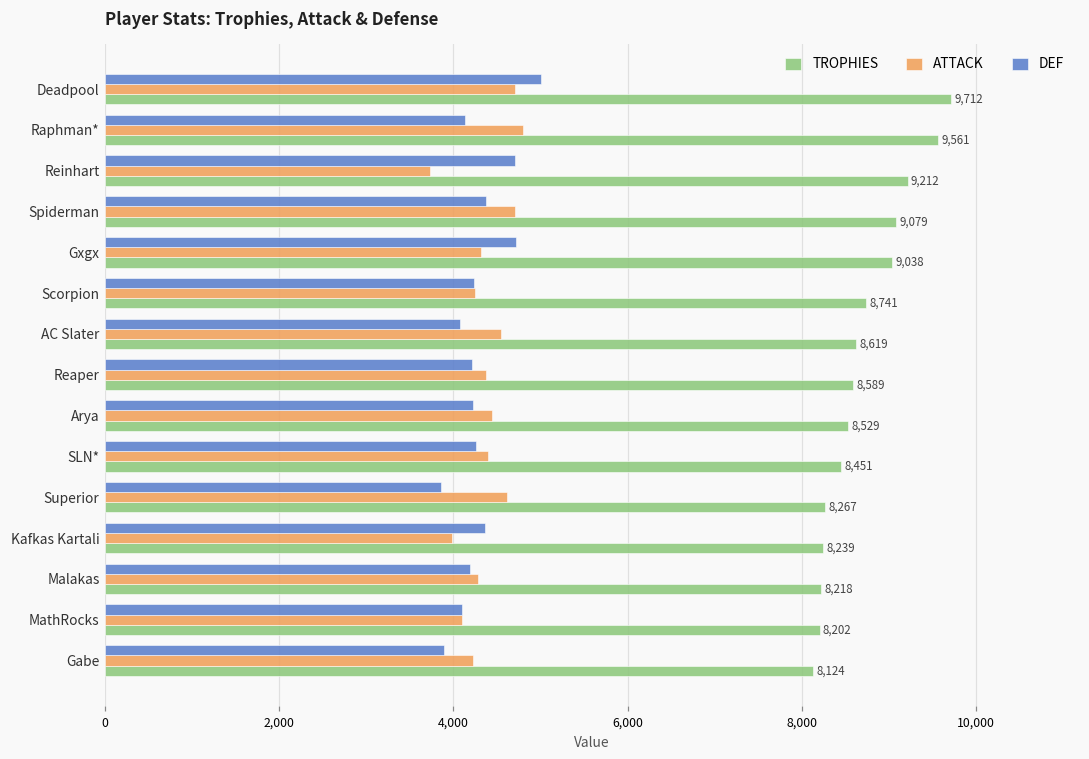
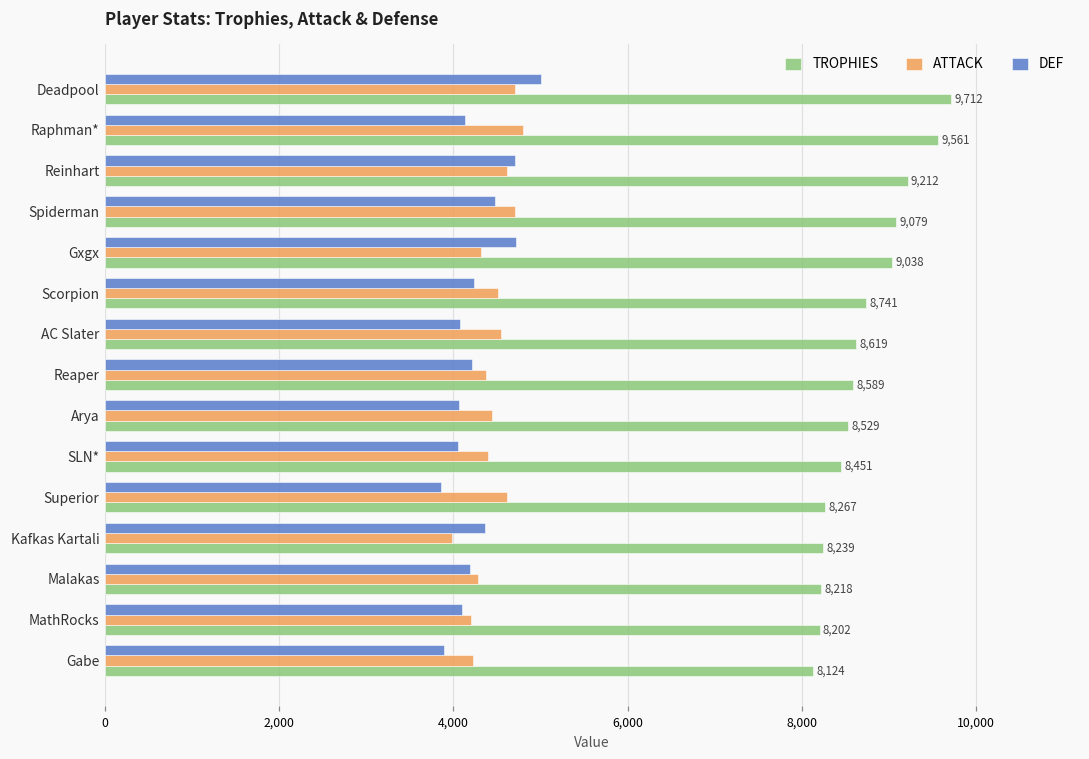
  {
    "TROPHIES": {
      "Deadpool": "9,712",
      "Raphman*": "9,561",
      "Reinhart": "9,212",
      "Spiderman": "9,079",
      "Gxgx": "9,038",
      "Scorpion": "8,741",
      "AC Slater": "8,619",
      "Reaper": "8,589",
      "Arya": "8,529",
      "SLN*": "8,451",
      "Superior": "8,267",
      "Kafkas Kartali": "8,239",
      "Malakas": "8,218",
      "MathRocks": "8,202",
      "Gabe": "8,124"
    },
    "ATTACK": {
      "Deadpool": "4,700",
      "Raphman*": "4,800",
-     "Reinhart": "3,700",
+     "Reinhart": "4,600",
      "Spiderman": "4,700",
      "Gxgx": "4,300",
-     "Scorpion": "4,300",
+     "Scorpion": "4,500",
      "AC Slater": "4,500",
      "Reaper": "4,400",
      "Arya": "4,400",
      "SLN*": "4,400",
      "Superior": "4,600",
      "Kafkas Kartali": "4,000",
      "Malakas": "4,300",
-     "MathRocks": "4,100",
+     "MathRocks": "4,200",
      "Gabe": "4,200"
    },
    "DEF": {
      "Deadpool": "5,000",
      "Raphman*": "4,100",
      "Reinhart": "4,700",
-     "Spiderman": "4,400",
+     "Spiderman": "4,500",
      "Gxgx": "4,700",
      "Scorpion": "4,200",
      "AC Slater": "4,100",
      "Reaper": "4,200",
-     "Arya": "4,200",
-     "SLN*": "4,300",
+     "Arya": "4,100",
+     "SLN*": "4,100",
      "Superior": "3,900",
      "Kafkas Kartali": "4,400",
      "Malakas": "4,200",
      "MathRocks": "4,100",
      "Gabe": "3,900"
    }
  }
